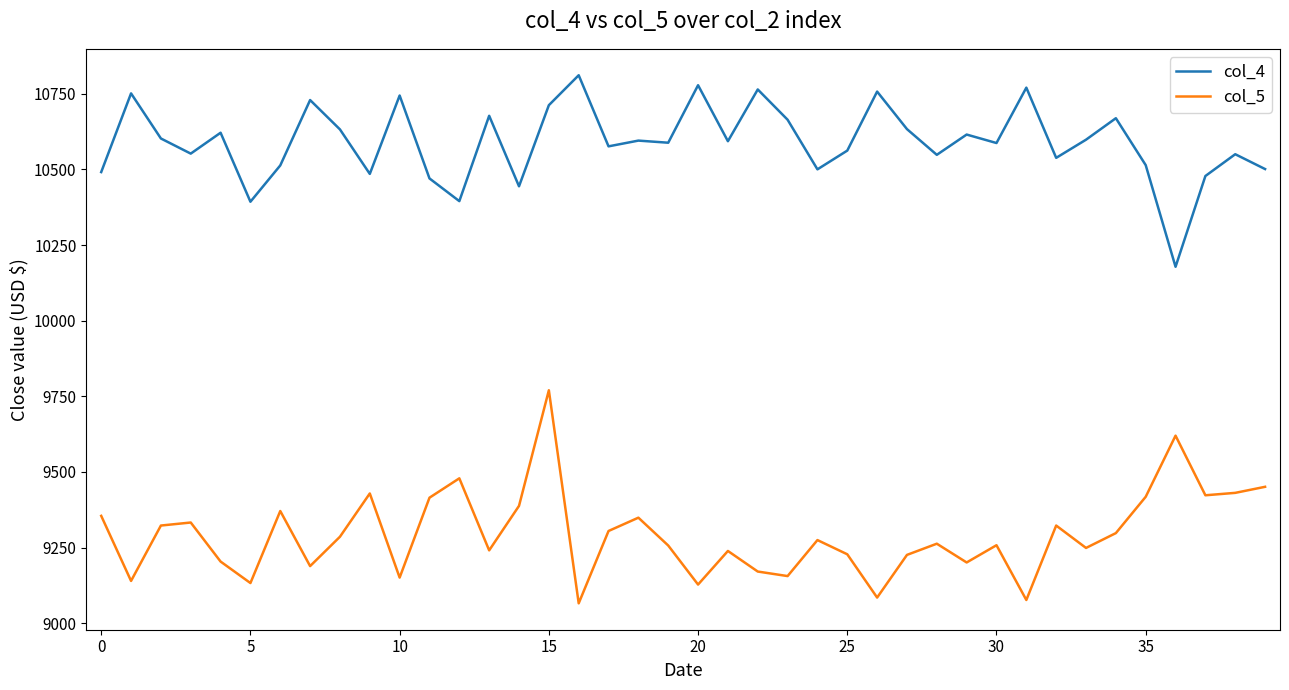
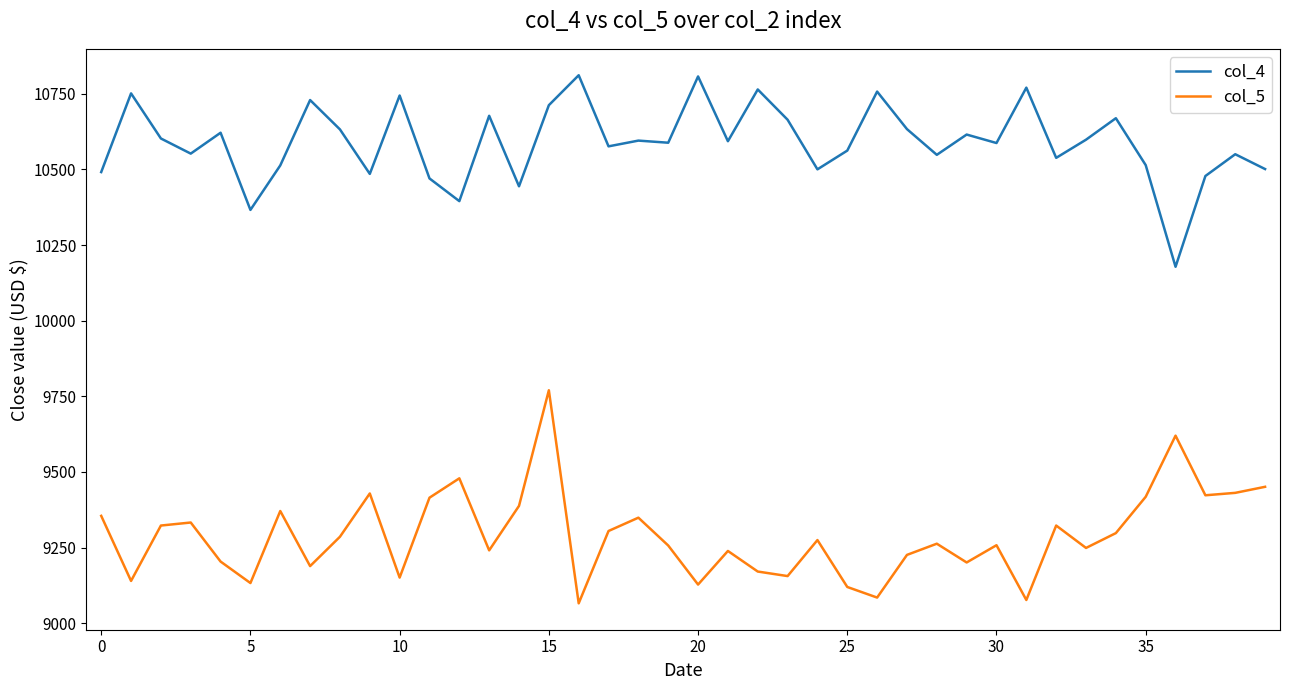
  {
    "col_4": {
      "0": 10490,
-     "5": 10390,
+     "5": 10370,
      "10": 10740,
      "15": 10710,
-     "20": 10780,
+     "20": 10810,
      "25": 10560,
      "30": 10590,
      "35": 10510
    },
    "col_5": {
      "0": 9360,
      "5": 9130,
      "10": 9150,
      "15": 9770,
      "20": 9130,
-     "25": 9230,
+     "25": 9120,
      "30": 9260,
      "35": 9420
    }
  }
